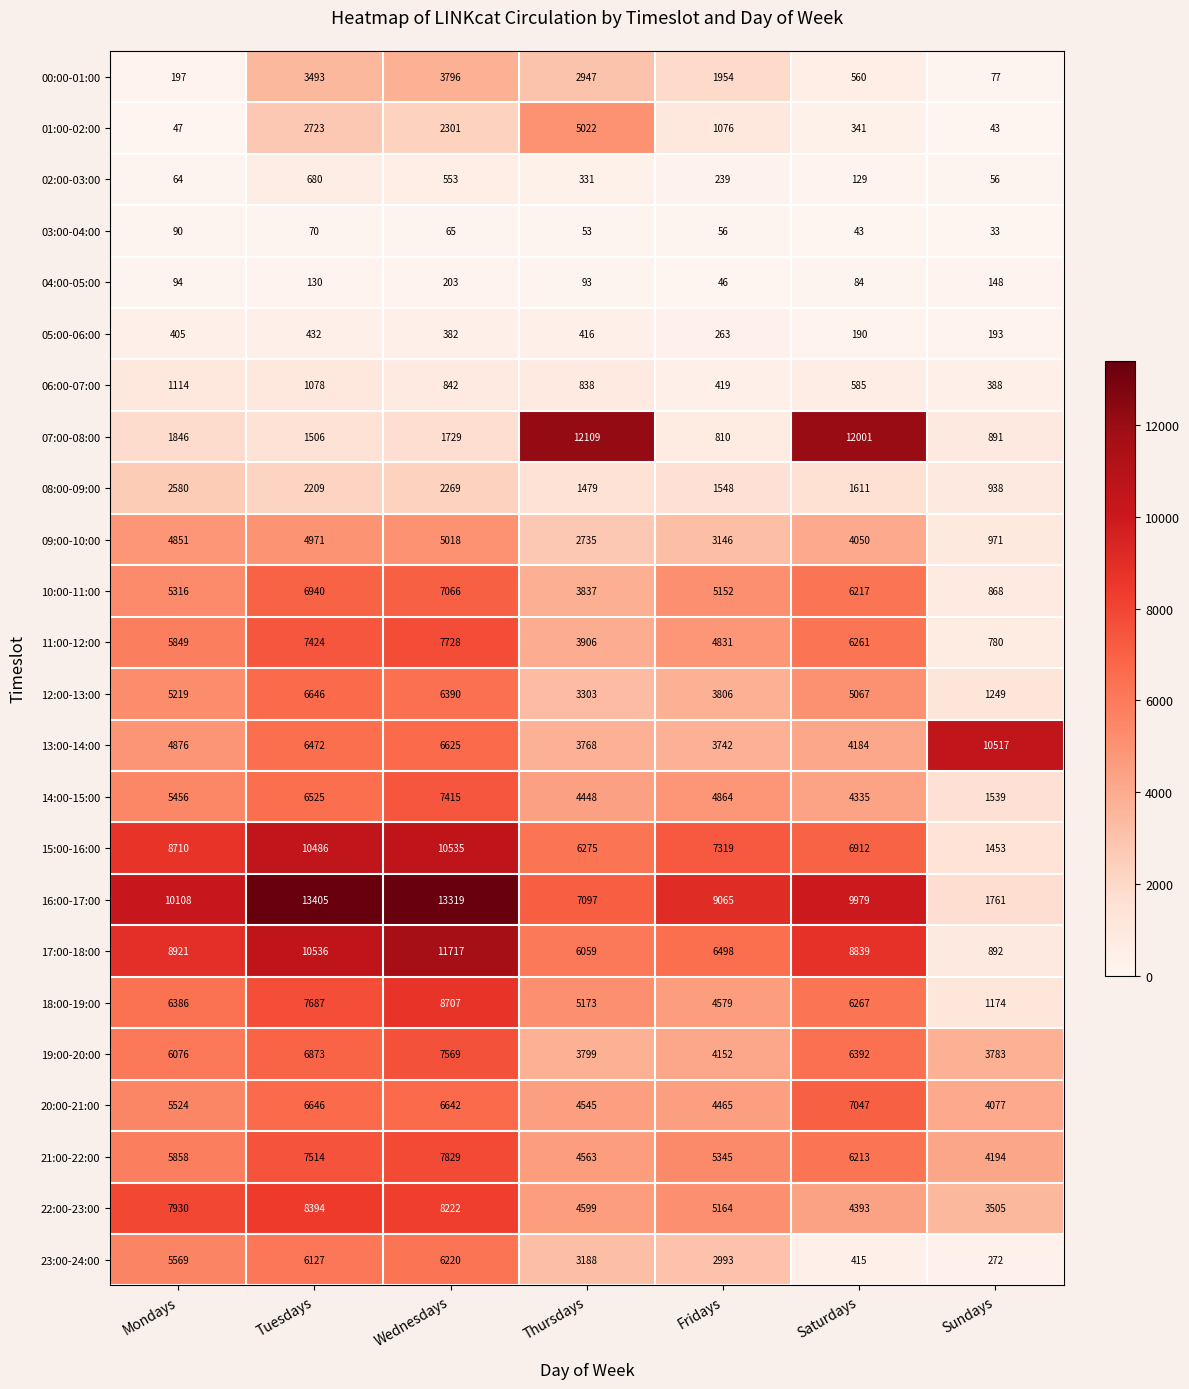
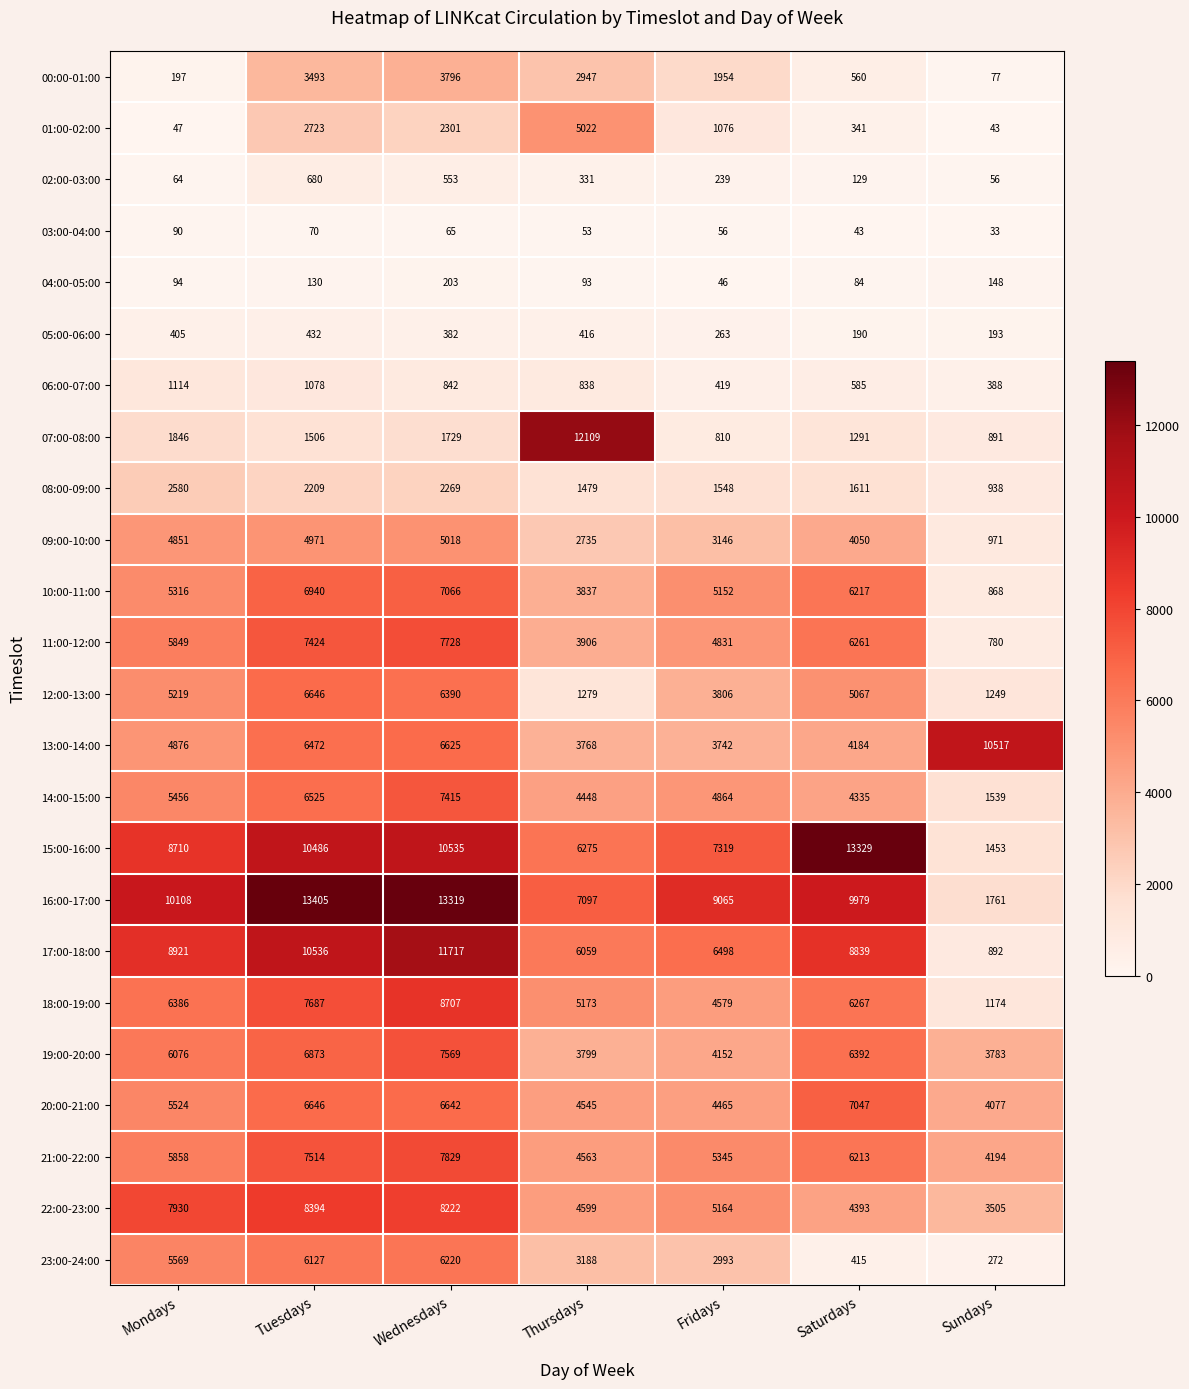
  {
    "00:00-01:00": {
      "Mondays": 197,
      "Tuesdays": 3493,
      "Wednesdays": 3796,
      "Thursdays": 2947,
      "Fridays": 1954,
      "Saturdays": 560,
      "Sundays": 77
    },
    "01:00-02:00": {
      "Mondays": 47,
      "Tuesdays": 2723,
      "Wednesdays": 2301,
      "Thursdays": 5022,
      "Fridays": 1076,
      "Saturdays": 341,
      "Sundays": 43
    },
    "02:00-03:00": {
      "Mondays": 64,
      "Tuesdays": 680,
      "Wednesdays": 553,
      "Thursdays": 331,
      "Fridays": 239,
      "Saturdays": 129,
      "Sundays": 56
    },
    "03:00-04:00": {
      "Mondays": 90,
      "Tuesdays": 70,
      "Wednesdays": 65,
      "Thursdays": 53,
      "Fridays": 56,
      "Saturdays": 43,
      "Sundays": 33
    },
    "04:00-05:00": {
      "Mondays": 94,
      "Tuesdays": 130,
      "Wednesdays": 203,
      "Thursdays": 93,
      "Fridays": 46,
      "Saturdays": 84,
      "Sundays": 148
    },
    "05:00-06:00": {
      "Mondays": 405,
      "Tuesdays": 432,
      "Wednesdays": 382,
      "Thursdays": 416,
      "Fridays": 263,
      "Saturdays": 190,
      "Sundays": 193
    },
    "06:00-07:00": {
      "Mondays": 1114,
      "Tuesdays": 1078,
      "Wednesdays": 842,
      "Thursdays": 838,
      "Fridays": 419,
      "Saturdays": 585,
      "Sundays": 388
    },
    "07:00-08:00": {
      "Mondays": 1846,
      "Tuesdays": 1506,
      "Wednesdays": 1729,
      "Thursdays": 12109,
      "Fridays": 810,
-     "Saturdays": 12001,
+     "Saturdays": 1291,
      "Sundays": 891
    },
    "08:00-09:00": {
      "Mondays": 2580,
      "Tuesdays": 2209,
      "Wednesdays": 2269,
      "Thursdays": 1479,
      "Fridays": 1548,
      "Saturdays": 1611,
      "Sundays": 938
    },
    "09:00-10:00": {
      "Mondays": 4851,
      "Tuesdays": 4971,
      "Wednesdays": 5018,
      "Thursdays": 2735,
      "Fridays": 3146,
      "Saturdays": 4050,
      "Sundays": 971
    },
    "10:00-11:00": {
      "Mondays": 5316,
      "Tuesdays": 6940,
      "Wednesdays": 7066,
      "Thursdays": 3837,
      "Fridays": 5152,
      "Saturdays": 6217,
      "Sundays": 868
    },
    "11:00-12:00": {
      "Mondays": 5849,
      "Tuesdays": 7424,
      "Wednesdays": 7728,
      "Thursdays": 3906,
      "Fridays": 4831,
      "Saturdays": 6261,
      "Sundays": 780
    },
    "12:00-13:00": {
      "Mondays": 5219,
      "Tuesdays": 6646,
      "Wednesdays": 6390,
-     "Thursdays": 3303,
+     "Thursdays": 1279,
      "Fridays": 3806,
      "Saturdays": 5067,
      "Sundays": 1249
    },
    "13:00-14:00": {
      "Mondays": 4876,
      "Tuesdays": 6472,
      "Wednesdays": 6625,
      "Thursdays": 3768,
      "Fridays": 3742,
      "Saturdays": 4184,
      "Sundays": 10517
    },
    "14:00-15:00": {
      "Mondays": 5456,
      "Tuesdays": 6525,
      "Wednesdays": 7415,
      "Thursdays": 4448,
      "Fridays": 4864,
      "Saturdays": 4335,
      "Sundays": 1539
    },
    "15:00-16:00": {
      "Mondays": 8710,
      "Tuesdays": 10486,
      "Wednesdays": 10535,
      "Thursdays": 6275,
      "Fridays": 7319,
-     "Saturdays": 6912,
+     "Saturdays": 13329,
      "Sundays": 1453
    },
    "16:00-17:00": {
      "Mondays": 10108,
      "Tuesdays": 13405,
      "Wednesdays": 13319,
      "Thursdays": 7097,
      "Fridays": 9065,
      "Saturdays": 9979,
      "Sundays": 1761
    },
    "17:00-18:00": {
      "Mondays": 8921,
      "Tuesdays": 10536,
      "Wednesdays": 11717,
      "Thursdays": 6059,
      "Fridays": 6498,
      "Saturdays": 8839,
      "Sundays": 892
    },
    "18:00-19:00": {
      "Mondays": 6386,
      "Tuesdays": 7687,
      "Wednesdays": 8707,
      "Thursdays": 5173,
      "Fridays": 4579,
      "Saturdays": 6267,
      "Sundays": 1174
    },
    "19:00-20:00": {
      "Mondays": 6076,
      "Tuesdays": 6873,
      "Wednesdays": 7569,
      "Thursdays": 3799,
      "Fridays": 4152,
      "Saturdays": 6392,
      "Sundays": 3783
    },
    "20:00-21:00": {
      "Mondays": 5524,
      "Tuesdays": 6646,
      "Wednesdays": 6642,
      "Thursdays": 4545,
      "Fridays": 4465,
      "Saturdays": 7047,
      "Sundays": 4077
    },
    "21:00-22:00": {
      "Mondays": 5858,
      "Tuesdays": 7514,
      "Wednesdays": 7829,
      "Thursdays": 4563,
      "Fridays": 5345,
      "Saturdays": 6213,
      "Sundays": 4194
    },
    "22:00-23:00": {
      "Mondays": 7930,
      "Tuesdays": 8394,
      "Wednesdays": 8222,
      "Thursdays": 4599,
      "Fridays": 5164,
      "Saturdays": 4393,
      "Sundays": 3505
    },
    "23:00-24:00": {
      "Mondays": 5569,
      "Tuesdays": 6127,
      "Wednesdays": 6220,
      "Thursdays": 3188,
      "Fridays": 2993,
      "Saturdays": 415,
      "Sundays": 272
    }
  }
